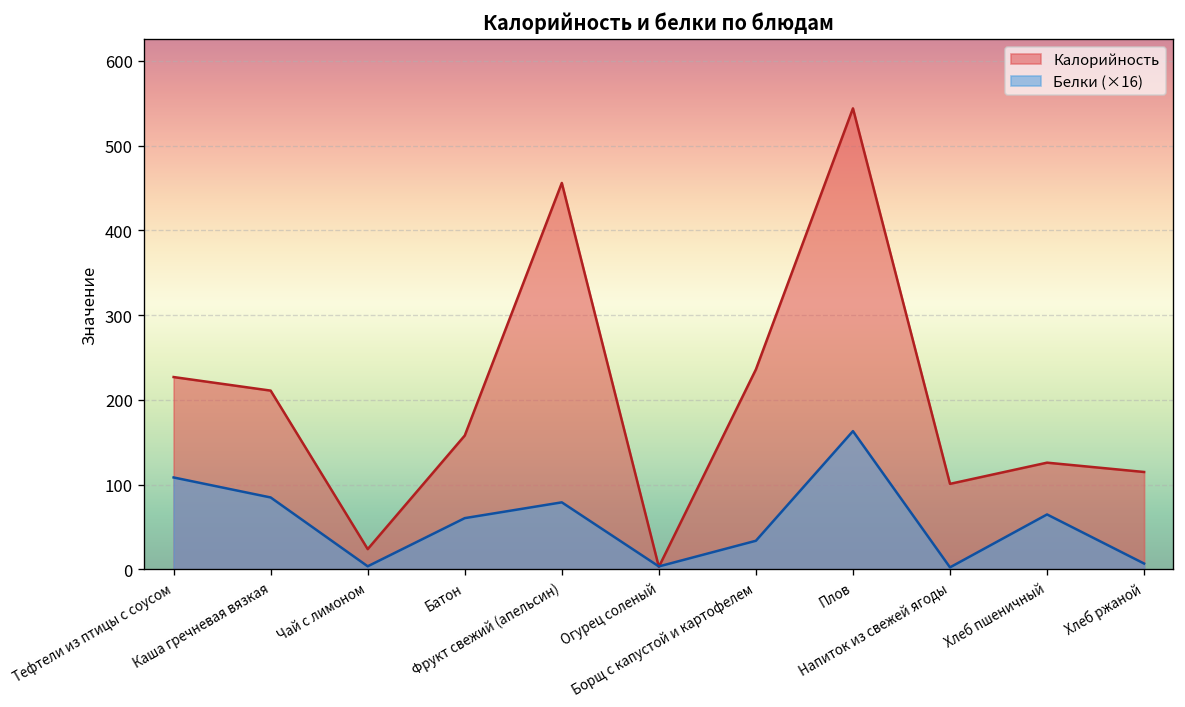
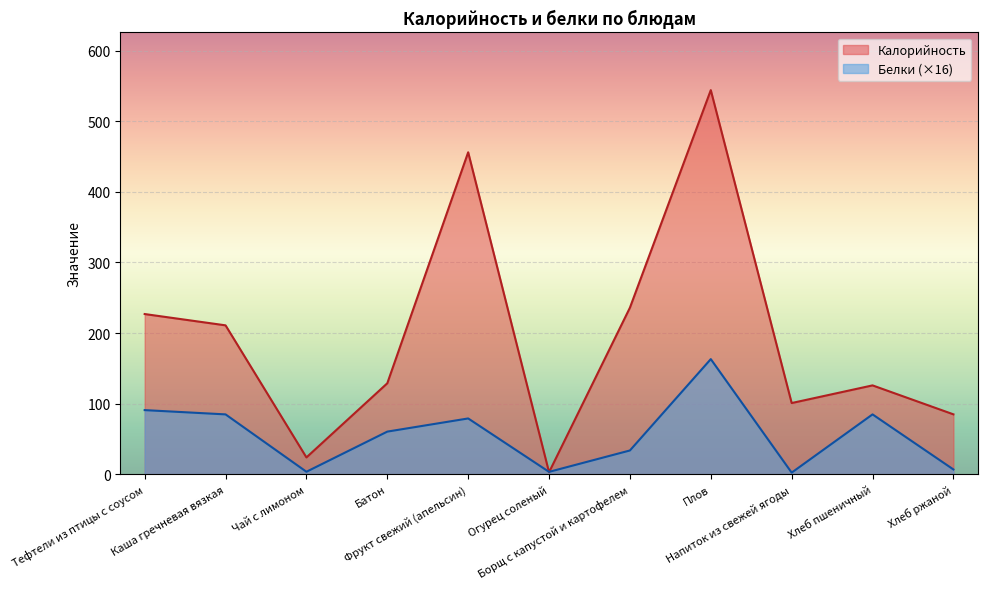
  {
    "Калорийность": {
      "Тефтели из птицы с соусом": 230,
      "Каша гречневая вязкая": 210,
      "Чай с лимоном": 20,
-     "Батон": 160,
+     "Батон": 130,
      "Фрукт свежий (апельсин)": 460,
      "Борщ с капустой и картофелем": 240,
      "Плов": 540,
      "Напиток из свежей ягоды": 100,
      "Хлеб пшеничный": 130,
-     "Хлеб ржаной": 120
+     "Хлеб ржаной": 90
    },
    "Белки (×16)": {
-     "Тефтели из птицы с соусом": 110,
+     "Тефтели из птицы с соусом": 90,
      "Каша гречневая вязкая": 80,
      "Чай с лимоном": 0,
      "Батон": 60,
      "Фрукт свежий (апельсин)": 80,
      "Борщ с капустой и картофелем": 30,
      "Плов": 160,
      "Напиток из свежей ягоды": 0,
-     "Хлеб пшеничный": 60,
+     "Хлеб пшеничный": 80,
      "Хлеб ржаной": 10
    }
  }
